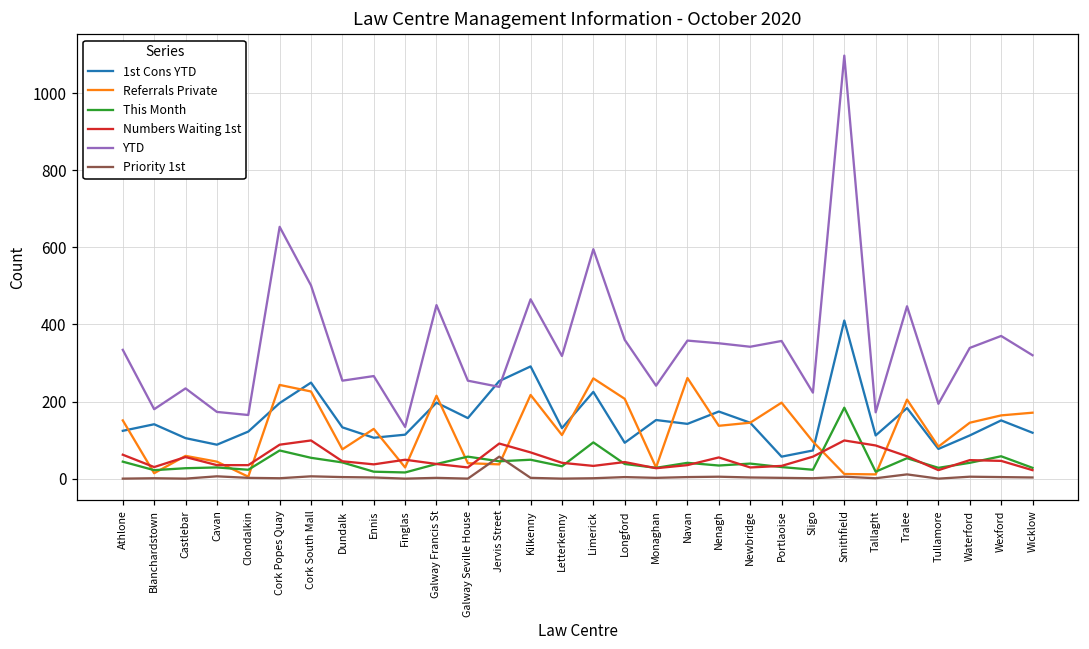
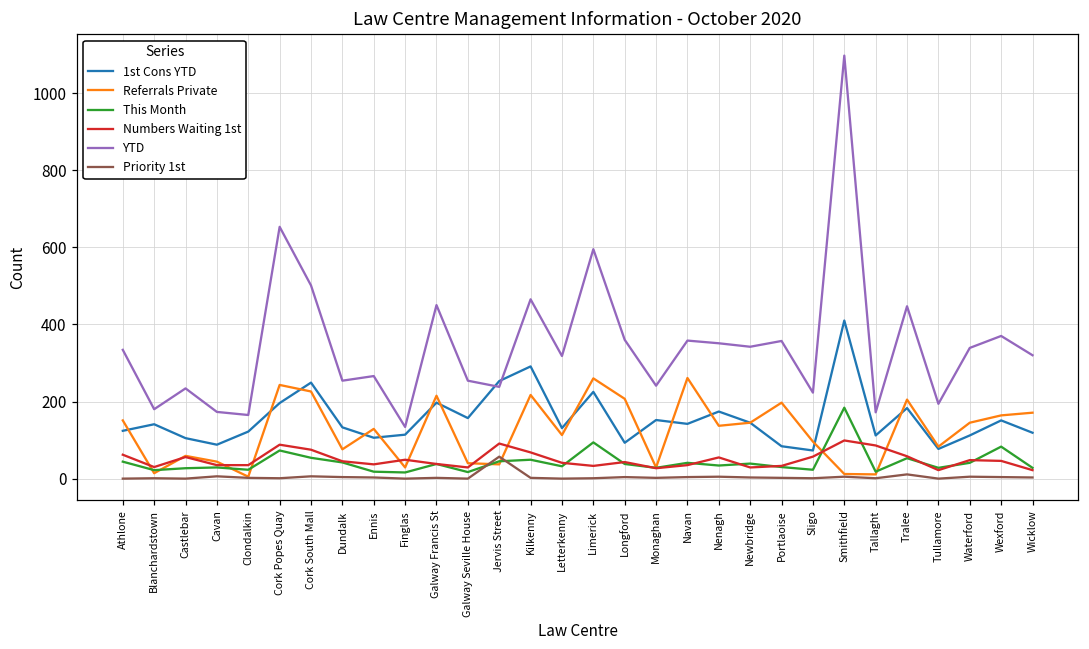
  {
    "1st Cons YTD": {
      "Athlone": 120,
      "Blanchardstown": 140,
      "Castlebar": 110,
      "Cavan": 90,
      "Clondalkin": 120,
      "Cork Popes Quay": 200,
      "Cork South Mall": 250,
      "Dundalk": 130,
      "Ennis": 110,
      "Finglas": 110,
      "Galway Francis St": 200,
      "Galway Seville House": 160,
      "Jervis Street": 250,
      "Kilkenny": 290,
      "Letterkenny": 130,
      "Limerick": 230,
      "Longford": 90,
      "Monaghan": 150,
      "Navan": 140,
      "Nenagh": 170,
-     "Portlaoise": 60,
+     "Portlaoise": 80,
      "Sligo": 70,
      "Smithfield": 410,
      "Tallaght": 110,
      "Tralee": 180,
      "Waterford": 110,
      "Wexford": 150,
      "Wicklow": 120
    },
    "Referrals Private": {
      "Athlone": 150,
      "Blanchardstown": 10,
      "Cavan": 40,
      "Cork Popes Quay": 240,
      "Cork South Mall": 230,
      "Dundalk": 80,
      "Ennis": 130,
      "Finglas": 30,
      "Galway Francis St": 220,
      "Galway Seville House": 40,
      "Jervis Street": 40,
      "Kilkenny": 220,
      "Letterkenny": 110,
      "Limerick": 260,
      "Longford": 210,
      "Navan": 260,
      "Nenagh": 140,
      "Portlaoise": 200,
      "Sligo": 100,
      "Tralee": 210,
      "Waterford": 150,
      "Wexford": 160,
      "Wicklow": 170
    },
    "This Month": {
      "Athlone": 40,
      "Blanchardstown": 20,
      "Castlebar": 30,
      "Clondalkin": 20,
      "Cork Popes Quay": 70,
      "Cork South Mall": 50,
      "Ennis": 20,
      "Finglas": 20,
-     "Galway Seville House": 60,
+     "Galway Seville House": 20,
      "Jervis Street": 50,
      "Kilkenny": 50,
      "Letterkenny": 30,
      "Limerick": 90,
      "Nenagh": 30,
      "Newbridge": 40,
      "Sligo": 20,
      "Smithfield": 180,
-     "Wexford": 60
+     "Wexford": 80
    },
    "Numbers Waiting 1st": {
      "Athlone": 60,
      "Blanchardstown": 30,
      "Clondalkin": 40,
      "Cork Popes Quay": 90,
-     "Cork South Mall": 100,
+     "Cork South Mall": 80,
      "Ennis": 40,
      "Finglas": 50,
      "Galway Seville House": 30,
      "Jervis Street": 90,
      "Kilkenny": 70,
      "Letterkenny": 40,
      "Limerick": 30,
      "Nenagh": 60,
      "Newbridge": 30,
      "Sligo": 60,
      "Smithfield": 100,
      "Tallaght": 90,
      "Wexford": 50
    },
    "YTD": {
      "Athlone": 330,
      "Blanchardstown": 180,
      "Castlebar": 230,
      "Cavan": 170,
      "Clondalkin": 170,
      "Cork Popes Quay": 650,
      "Cork South Mall": 500,
      "Dundalk": 250,
      "Ennis": 270,
      "Finglas": 130,
      "Galway Francis St": 450,
      "Galway Seville House": 250,
      "Jervis Street": 240,
      "Kilkenny": 470,
      "Letterkenny": 320,
      "Limerick": 600,
      "Longford": 360,
      "Monaghan": 240,
      "Navan": 360,
      "Nenagh": 350,
      "Newbridge": 340,
      "Portlaoise": 360,
      "Sligo": 220,
      "Smithfield": 1100,
      "Tallaght": 170,
      "Tralee": 450,
      "Tullamore": 190,
      "Waterford": 340,
      "Wexford": 370,
      "Wicklow": 320
    },
    "Priority 1st": {
      "Athlone": 0,
      "Blanchardstown": 0,
      "Castlebar": 0,
      "Cavan": 10,
      "Cork Popes Quay": 0,
      "Cork South Mall": 10,
      "Dundalk": 0,
      "Ennis": 0,
      "Finglas": 0,
      "Galway Francis St": 0,
      "Galway Seville House": 0,
      "Jervis Street": 60,
      "Kilkenny": 0,
      "Letterkenny": 0,
      "Limerick": 0,
      "Longford": 0,
      "Monaghan": 0,
      "Navan": 0,
      "Nenagh": 10,
      "Newbridge": 0,
      "Portlaoise": 0,
      "Sligo": 0,
      "Tallaght": 0,
      "Tralee": 10,
      "Tullamore": 0,
      "Waterford": 10,
      "Wexford": 0,
      "Wicklow": 0
    }
  }
